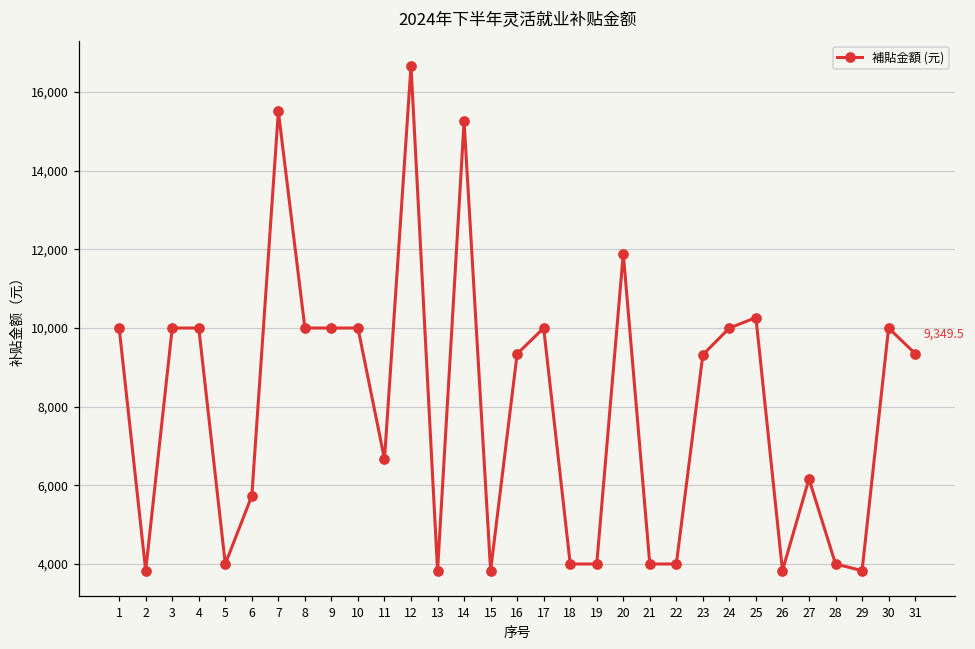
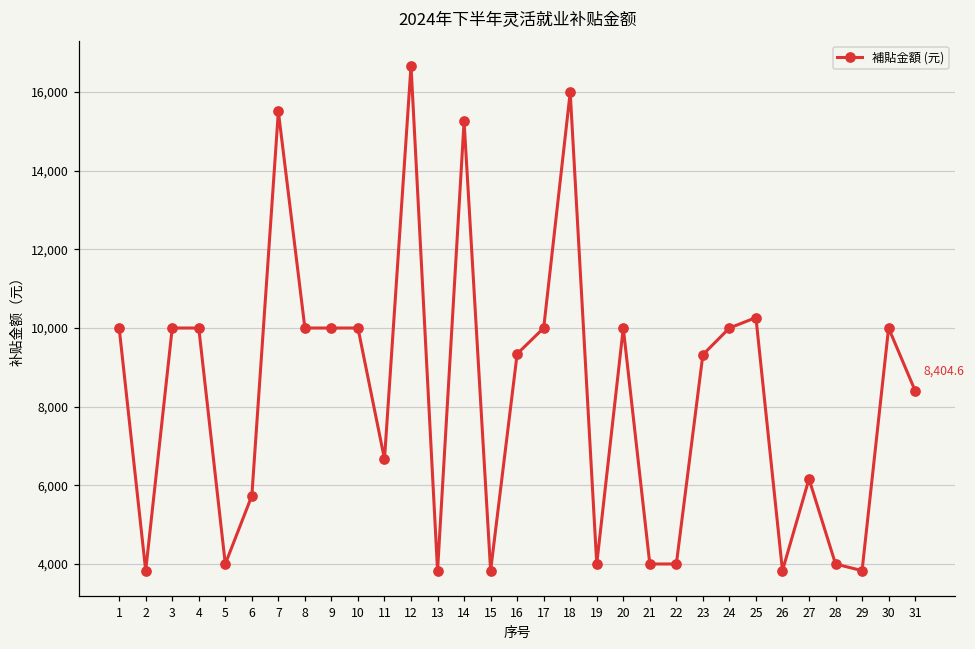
  {
-   "18": "4,000",
-   "20": "11,900",
-   "31": "9,349.5"
+   "18": "16,000",
+   "20": "10,000",
+   "31": "8,404.6"
  }
